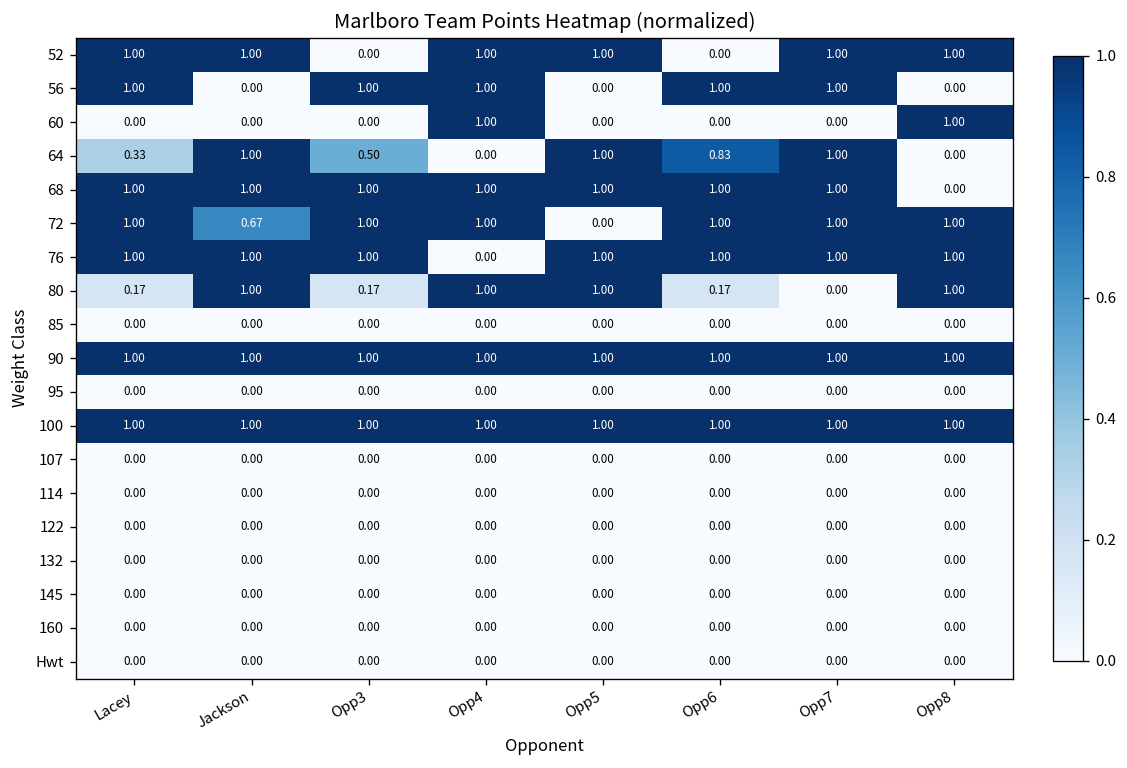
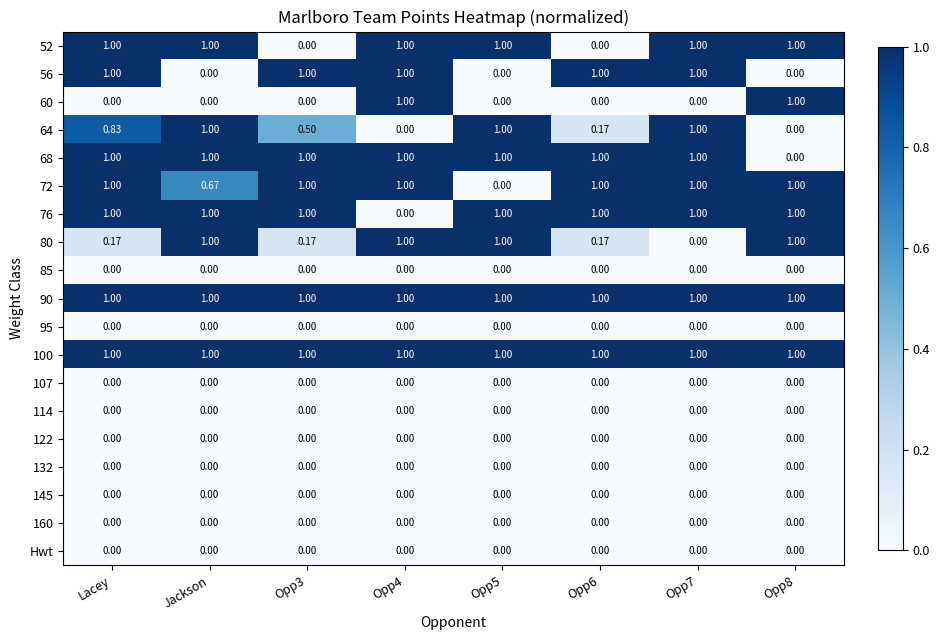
  {
    "52": {
      "Lacey": 1.00,
      "Jackson": 1.00,
      "Opp3": 0.00,
      "Opp4": 1.00,
      "Opp5": 1.00,
      "Opp6": 0.00,
      "Opp7": 1.00,
      "Opp8": 1.00
    },
    "56": {
      "Lacey": 1.00,
      "Jackson": 0.00,
      "Opp3": 1.00,
      "Opp4": 1.00,
      "Opp5": 0.00,
      "Opp6": 1.00,
      "Opp7": 1.00,
      "Opp8": 0.00
    },
    "60": {
      "Lacey": 0.00,
      "Jackson": 0.00,
      "Opp3": 0.00,
      "Opp4": 1.00,
      "Opp5": 0.00,
      "Opp6": 0.00,
      "Opp7": 0.00,
      "Opp8": 1.00
    },
    "64": {
-     "Lacey": 0.33,
+     "Lacey": 0.83,
      "Jackson": 1.00,
      "Opp3": 0.50,
      "Opp4": 0.00,
      "Opp5": 1.00,
-     "Opp6": 0.83,
+     "Opp6": 0.17,
      "Opp7": 1.00,
      "Opp8": 0.00
    },
    "68": {
      "Lacey": 1.00,
      "Jackson": 1.00,
      "Opp3": 1.00,
      "Opp4": 1.00,
      "Opp5": 1.00,
      "Opp6": 1.00,
      "Opp7": 1.00,
      "Opp8": 0.00
    },
    "72": {
      "Lacey": 1.00,
      "Jackson": 0.67,
      "Opp3": 1.00,
      "Opp4": 1.00,
      "Opp5": 0.00,
      "Opp6": 1.00,
      "Opp7": 1.00,
      "Opp8": 1.00
    },
    "76": {
      "Lacey": 1.00,
      "Jackson": 1.00,
      "Opp3": 1.00,
      "Opp4": 0.00,
      "Opp5": 1.00,
      "Opp6": 1.00,
      "Opp7": 1.00,
      "Opp8": 1.00
    },
    "80": {
      "Lacey": 0.17,
      "Jackson": 1.00,
      "Opp3": 0.17,
      "Opp4": 1.00,
      "Opp5": 1.00,
      "Opp6": 0.17,
      "Opp7": 0.00,
      "Opp8": 1.00
    },
    "85": {
      "Lacey": 0.00,
      "Jackson": 0.00,
      "Opp3": 0.00,
      "Opp4": 0.00,
      "Opp5": 0.00,
      "Opp6": 0.00,
      "Opp7": 0.00,
      "Opp8": 0.00
    },
    "90": {
      "Lacey": 1.00,
      "Jackson": 1.00,
      "Opp3": 1.00,
      "Opp4": 1.00,
      "Opp5": 1.00,
      "Opp6": 1.00,
      "Opp7": 1.00,
      "Opp8": 1.00
    },
    "95": {
      "Lacey": 0.00,
      "Jackson": 0.00,
      "Opp3": 0.00,
      "Opp4": 0.00,
      "Opp5": 0.00,
      "Opp6": 0.00,
      "Opp7": 0.00,
      "Opp8": 0.00
    },
    "100": {
      "Lacey": 1.00,
      "Jackson": 1.00,
      "Opp3": 1.00,
      "Opp4": 1.00,
      "Opp5": 1.00,
      "Opp6": 1.00,
      "Opp7": 1.00,
      "Opp8": 1.00
    },
    "107": {
      "Lacey": 0.00,
      "Jackson": 0.00,
      "Opp3": 0.00,
      "Opp4": 0.00,
      "Opp5": 0.00,
      "Opp6": 0.00,
      "Opp7": 0.00,
      "Opp8": 0.00
    },
    "114": {
      "Lacey": 0.00,
      "Jackson": 0.00,
      "Opp3": 0.00,
      "Opp4": 0.00,
      "Opp5": 0.00,
      "Opp6": 0.00,
      "Opp7": 0.00,
      "Opp8": 0.00
    },
    "122": {
      "Lacey": 0.00,
      "Jackson": 0.00,
      "Opp3": 0.00,
      "Opp4": 0.00,
      "Opp5": 0.00,
      "Opp6": 0.00,
      "Opp7": 0.00,
      "Opp8": 0.00
    },
    "132": {
      "Lacey": 0.00,
      "Jackson": 0.00,
      "Opp3": 0.00,
      "Opp4": 0.00,
      "Opp5": 0.00,
      "Opp6": 0.00,
      "Opp7": 0.00,
      "Opp8": 0.00
    },
    "145": {
      "Lacey": 0.00,
      "Jackson": 0.00,
      "Opp3": 0.00,
      "Opp4": 0.00,
      "Opp5": 0.00,
      "Opp6": 0.00,
      "Opp7": 0.00,
      "Opp8": 0.00
    },
    "160": {
      "Lacey": 0.00,
      "Jackson": 0.00,
      "Opp3": 0.00,
      "Opp4": 0.00,
      "Opp5": 0.00,
      "Opp6": 0.00,
      "Opp7": 0.00,
      "Opp8": 0.00
    },
    "Hwt": {
      "Lacey": 0.00,
      "Jackson": 0.00,
      "Opp3": 0.00,
      "Opp4": 0.00,
      "Opp5": 0.00,
      "Opp6": 0.00,
      "Opp7": 0.00,
      "Opp8": 0.00
    }
  }
